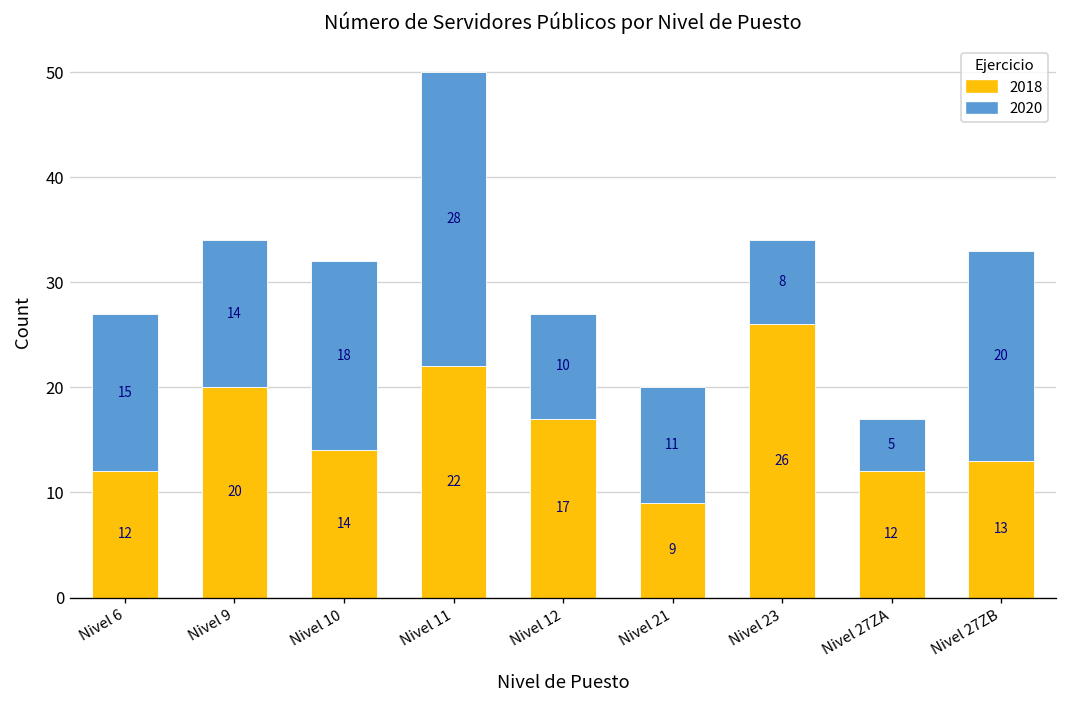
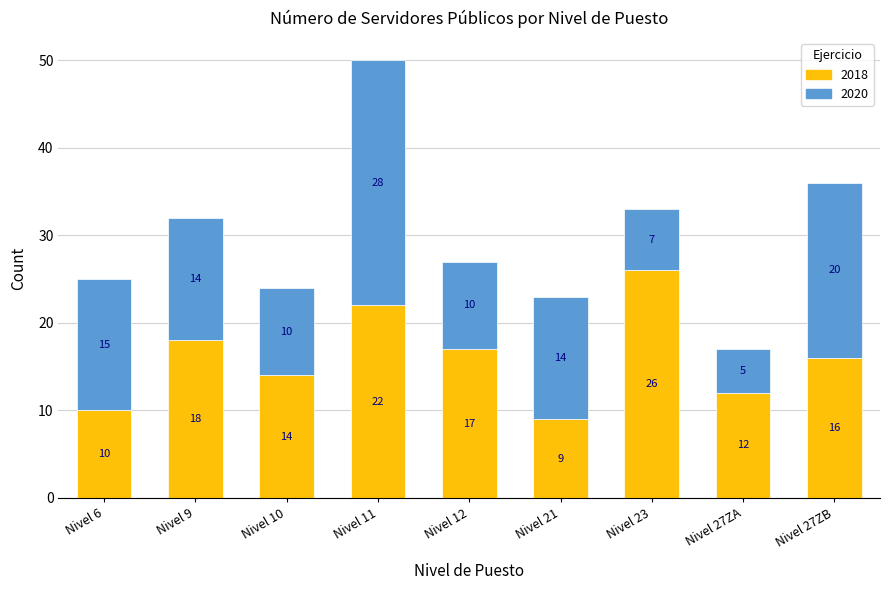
  {
    "2018": {
-     "Nivel 6": 12,
-     "Nivel 9": 20,
+     "Nivel 6": 10,
+     "Nivel 9": 18,
      "Nivel 10": 14,
      "Nivel 11": 22,
      "Nivel 12": 17,
      "Nivel 21": 9,
      "Nivel 23": 26,
      "Nivel 27ZA": 12,
-     "Nivel 27ZB": 13
+     "Nivel 27ZB": 16
    },
    "2020": {
      "Nivel 6": 15,
      "Nivel 9": 14,
-     "Nivel 10": 18,
+     "Nivel 10": 10,
      "Nivel 11": 28,
      "Nivel 12": 10,
-     "Nivel 21": 11,
-     "Nivel 23": 8,
+     "Nivel 21": 14,
+     "Nivel 23": 7,
      "Nivel 27ZA": 5,
      "Nivel 27ZB": 20
    }
  }
